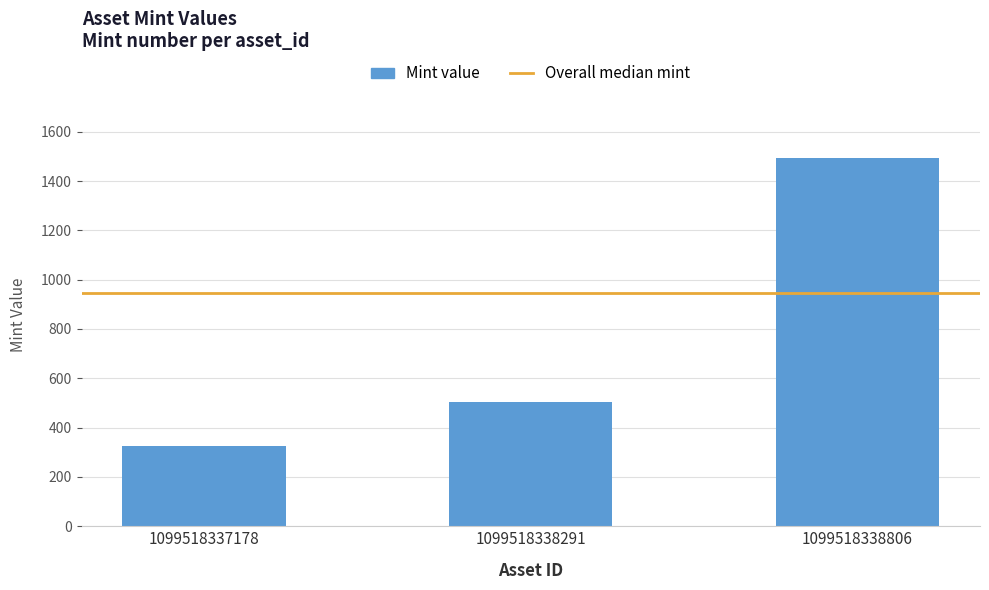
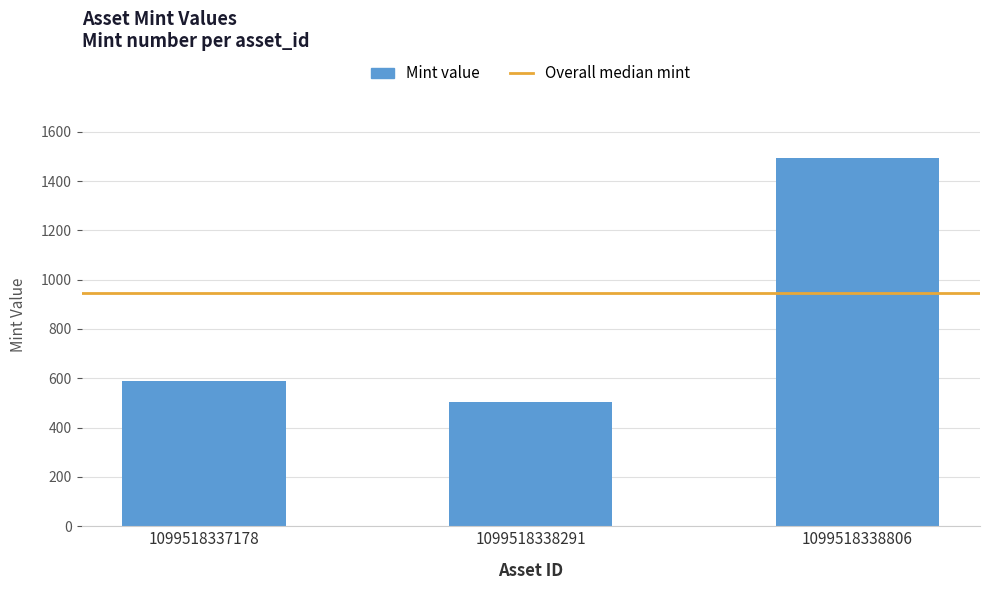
  {
-   "1099518337178": 330,
+   "1099518337178": 590,
    "1099518338291": 510,
    "1099518338806": 1490
  }
